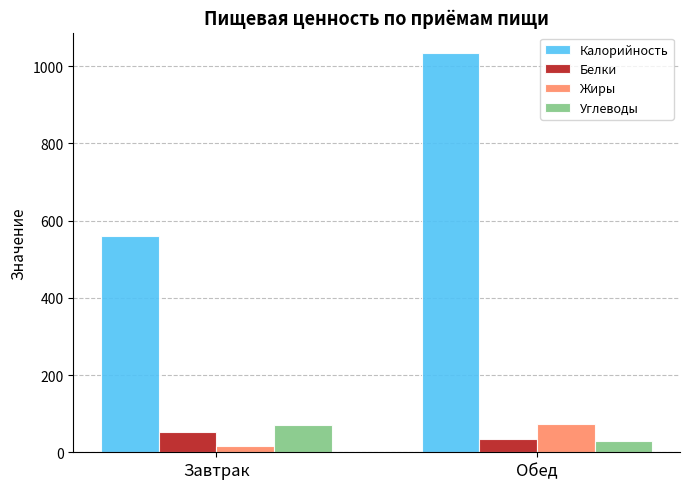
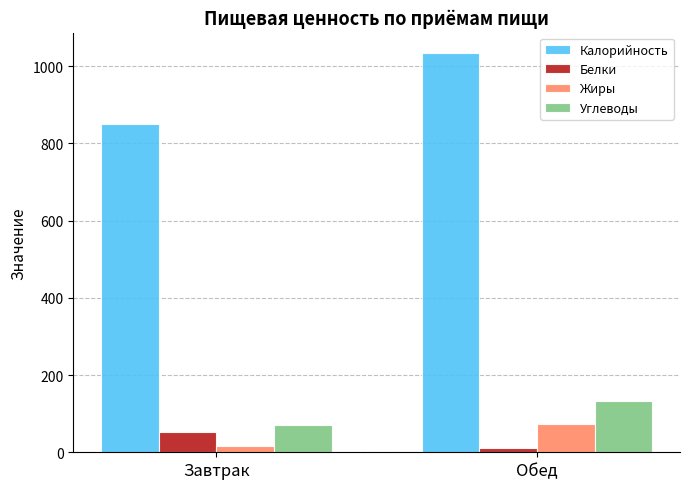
  {
    "Калорийность": {
-     "Завтрак": 560,
+     "Завтрак": 850,
      "Обед": 1040
    },
    "Белки": {
      "Завтрак": 50,
-     "Обед": 30
+     "Обед": 10
    },
    "Жиры": {
      "Завтрак": 20,
      "Обед": 70
    },
    "Углеводы": {
      "Завтрак": 70,
-     "Обед": 30
+     "Обед": 130
    }
  }
